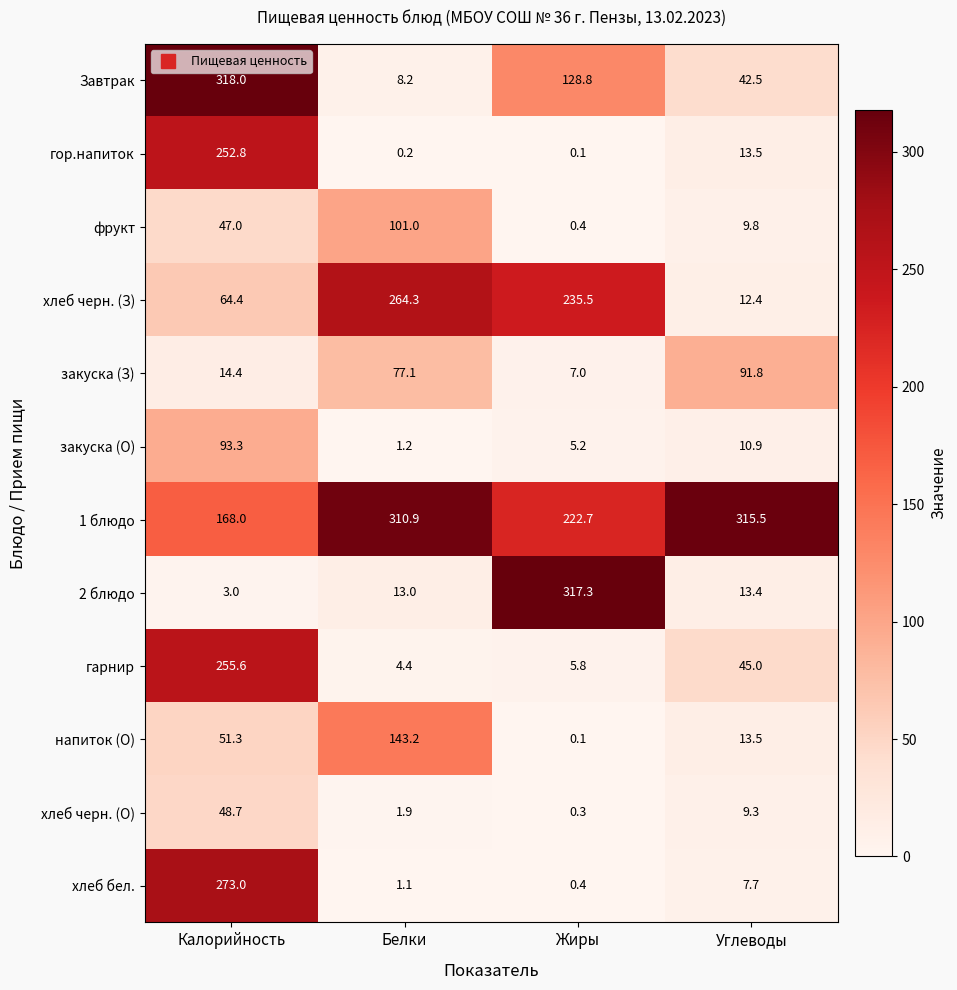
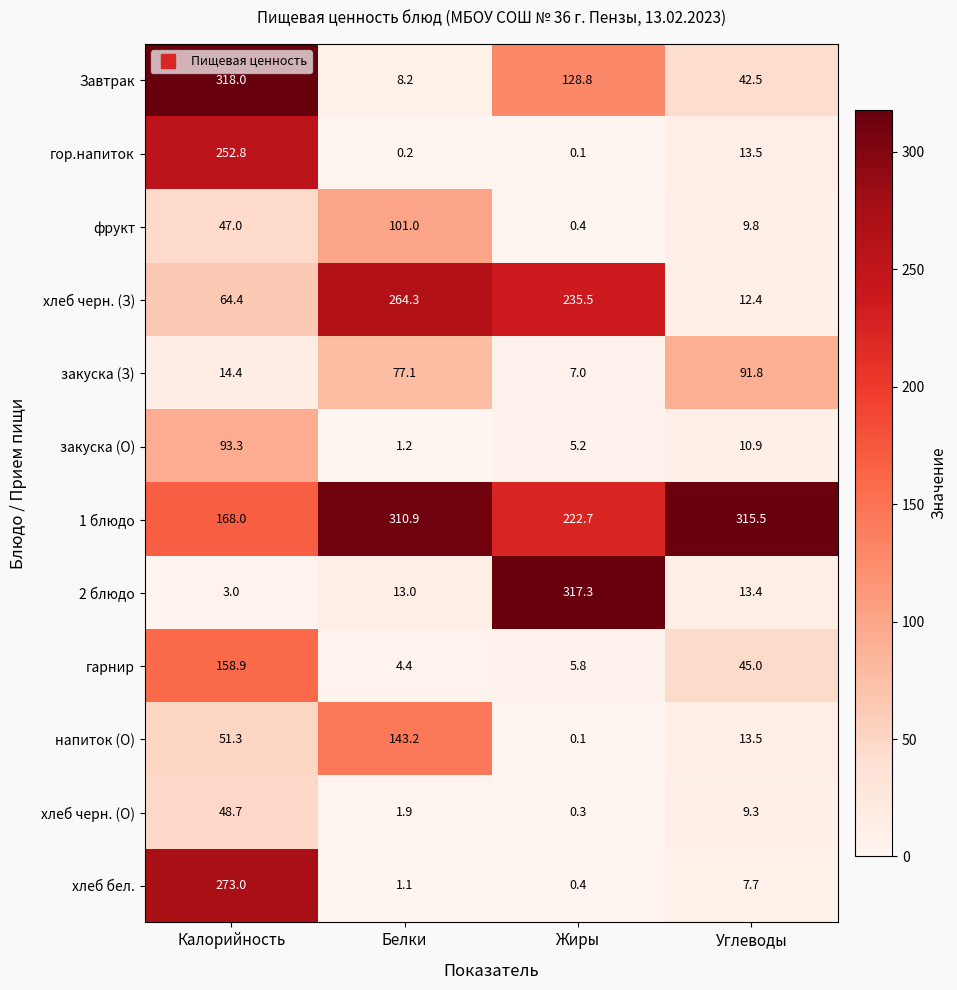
  {
    "Завтрак": {
      "Калорийность": 318.0,
      "Белки": 8.2,
      "Жиры": 128.8,
      "Углеводы": 42.5
    },
    "гор.напиток": {
      "Калорийность": 252.8,
      "Белки": 0.2,
      "Жиры": 0.1,
      "Углеводы": 13.5
    },
    "фрукт": {
      "Калорийность": 47.0,
      "Белки": 101.0,
      "Жиры": 0.4,
      "Углеводы": 9.8
    },
    "хлеб черн. (З)": {
      "Калорийность": 64.4,
      "Белки": 264.3,
      "Жиры": 235.5,
      "Углеводы": 12.4
    },
    "закуска (З)": {
      "Калорийность": 14.4,
      "Белки": 77.1,
      "Жиры": 7.0,
      "Углеводы": 91.8
    },
    "закуска (О)": {
      "Калорийность": 93.3,
      "Белки": 1.2,
      "Жиры": 5.2,
      "Углеводы": 10.9
    },
    "1 блюдо": {
      "Калорийность": 168.0,
      "Белки": 310.9,
      "Жиры": 222.7,
      "Углеводы": 315.5
    },
    "2 блюдо": {
      "Калорийность": 3.0,
      "Белки": 13.0,
      "Жиры": 317.3,
      "Углеводы": 13.4
    },
    "гарнир": {
-     "Калорийность": 255.6,
+     "Калорийность": 158.9,
      "Белки": 4.4,
      "Жиры": 5.8,
      "Углеводы": 45.0
    },
    "напиток (О)": {
      "Калорийность": 51.3,
      "Белки": 143.2,
      "Жиры": 0.1,
      "Углеводы": 13.5
    },
    "хлеб черн. (О)": {
      "Калорийность": 48.7,
      "Белки": 1.9,
      "Жиры": 0.3,
      "Углеводы": 9.3
    },
    "хлеб бел.": {
      "Калорийность": 273.0,
      "Белки": 1.1,
      "Жиры": 0.4,
      "Углеводы": 7.7
    }
  }
